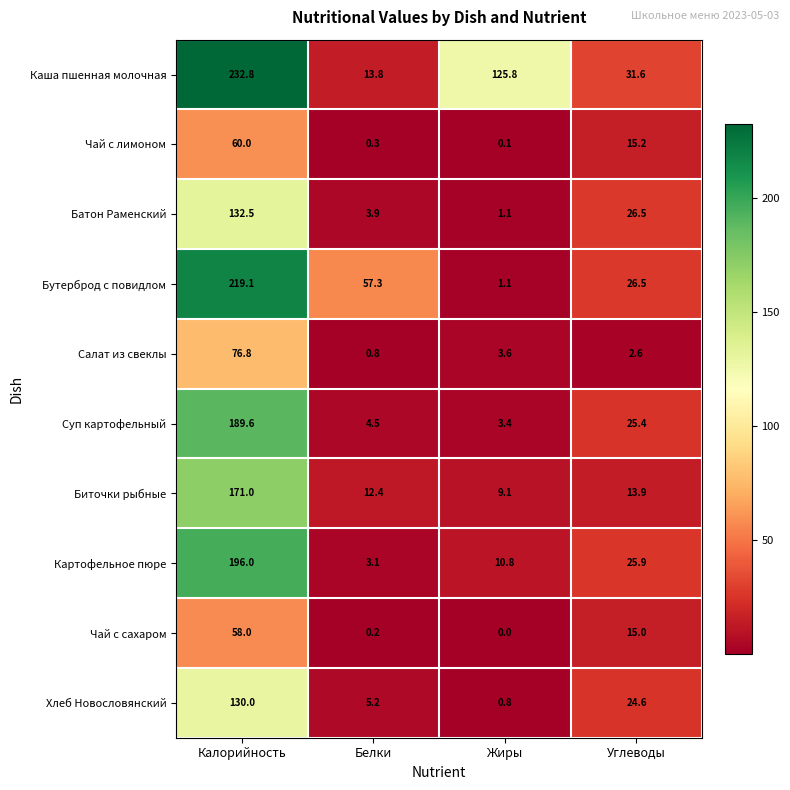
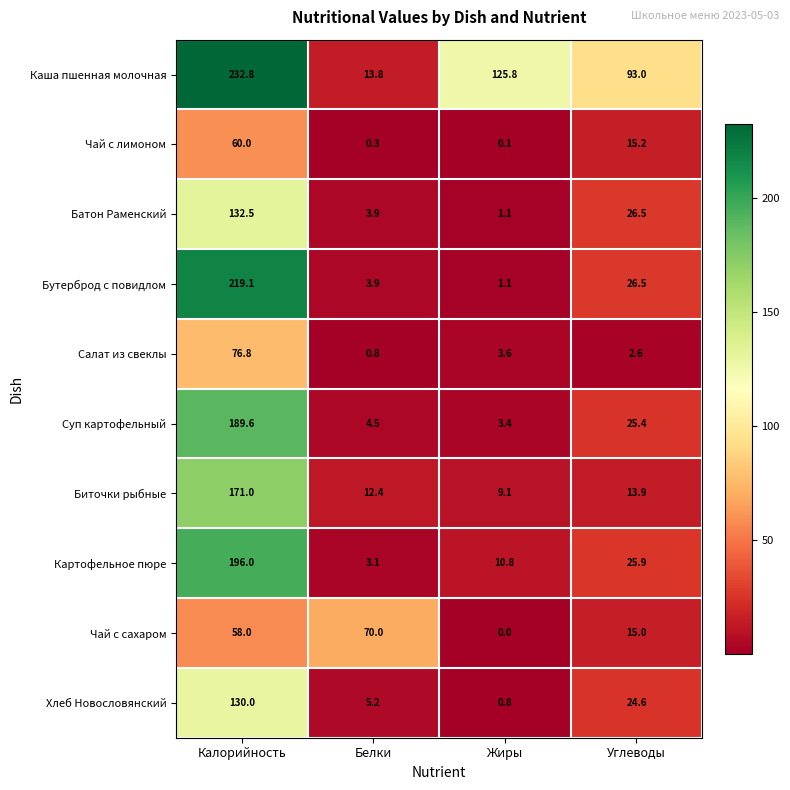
  {
    "Каша пшенная молочная": {
      "Калорийность": 232.8,
      "Белки": 13.8,
      "Жиры": 125.8,
-     "Углеводы": 31.6
+     "Углеводы": 93.0
    },
    "Чай с лимоном": {
      "Калорийность": 60.0,
      "Белки": 0.3,
      "Жиры": 0.1,
      "Углеводы": 15.2
    },
    "Батон Раменский": {
      "Калорийность": 132.5,
      "Белки": 3.9,
      "Жиры": 1.1,
      "Углеводы": 26.5
    },
    "Бутерброд с повидлом": {
      "Калорийность": 219.1,
-     "Белки": 57.3,
+     "Белки": 3.9,
      "Жиры": 1.1,
      "Углеводы": 26.5
    },
    "Салат из свеклы": {
      "Калорийность": 76.8,
      "Белки": 0.8,
      "Жиры": 3.6,
      "Углеводы": 2.6
    },
    "Суп картофельный": {
      "Калорийность": 189.6,
      "Белки": 4.5,
      "Жиры": 3.4,
      "Углеводы": 25.4
    },
    "Биточки рыбные": {
      "Калорийность": 171.0,
      "Белки": 12.4,
      "Жиры": 9.1,
      "Углеводы": 13.9
    },
    "Картофельное пюре": {
      "Калорийность": 196.0,
      "Белки": 3.1,
      "Жиры": 10.8,
      "Углеводы": 25.9
    },
    "Чай с сахаром": {
      "Калорийность": 58.0,
-     "Белки": 0.2,
+     "Белки": 70.0,
      "Жиры": 0.0,
      "Углеводы": 15.0
    },
    "Хлеб Новословянский": {
      "Калорийность": 130.0,
      "Белки": 5.2,
      "Жиры": 0.8,
      "Углеводы": 24.6
    }
  }
